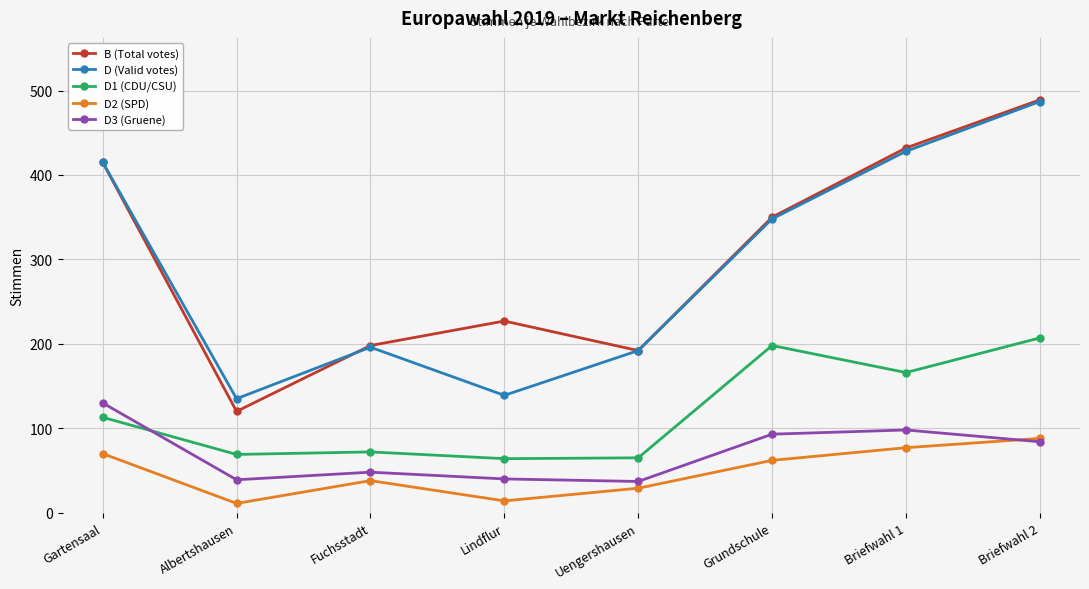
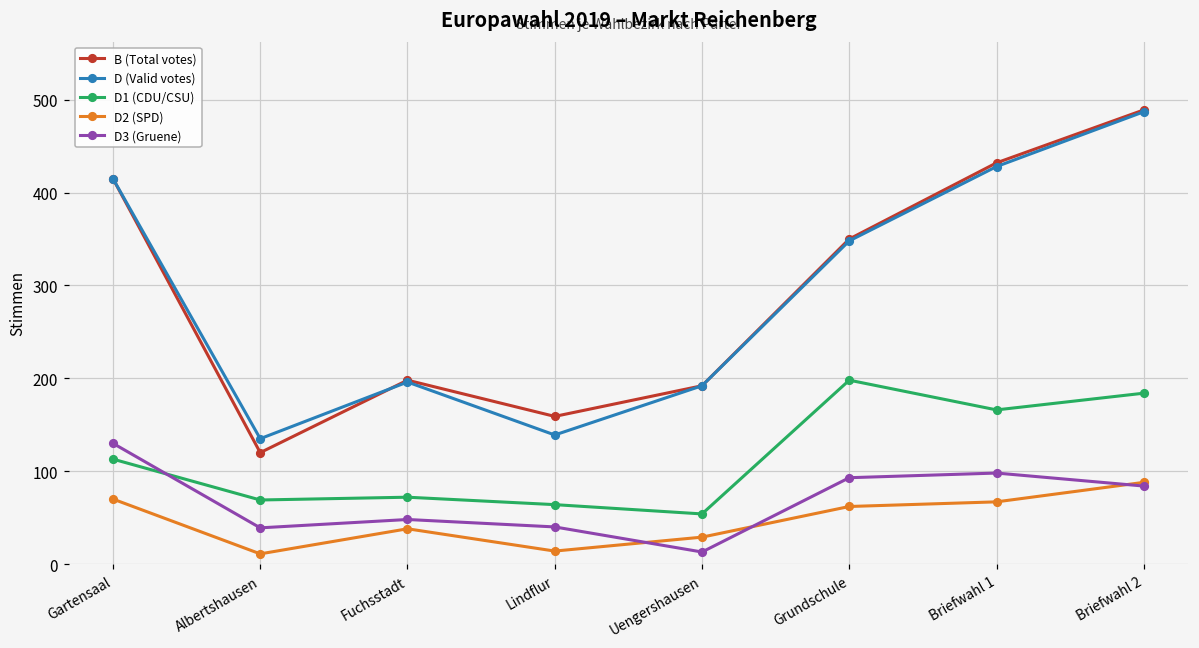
  {
    "B (Total votes)": {
      "Albertshausen": 120,
-     "Lindflur": 230,
+     "Lindflur": 160,
      "Briefwahl 1": 430
    },
    "D (Valid votes)": {
      "Albertshausen": 140,
      "Lindflur": 140,
      "Briefwahl 1": 430
    },
    "D1 (CDU/CSU)": {
      "Gartensaal": 110,
      "Albertshausen": 70,
      "Fuchsstadt": 70,
      "Lindflur": 60,
-     "Uengershausen": 70,
+     "Uengershausen": 50,
      "Grundschule": 200,
      "Briefwahl 1": 170,
-     "Briefwahl 2": 210
+     "Briefwahl 2": 180
    },
    "D2 (SPD)": {
      "Gartensaal": 70,
      "Albertshausen": 10,
      "Fuchsstadt": 40,
      "Lindflur": 10,
      "Uengershausen": 30,
      "Grundschule": 60,
-     "Briefwahl 1": 80,
+     "Briefwahl 1": 70,
      "Briefwahl 2": 90
    },
    "D3 (Gruene)": {
      "Gartensaal": 130,
      "Albertshausen": 40,
      "Fuchsstadt": 50,
      "Lindflur": 40,
-     "Uengershausen": 40,
+     "Uengershausen": 10,
      "Grundschule": 90,
      "Briefwahl 1": 100,
      "Briefwahl 2": 80
    }
  }
